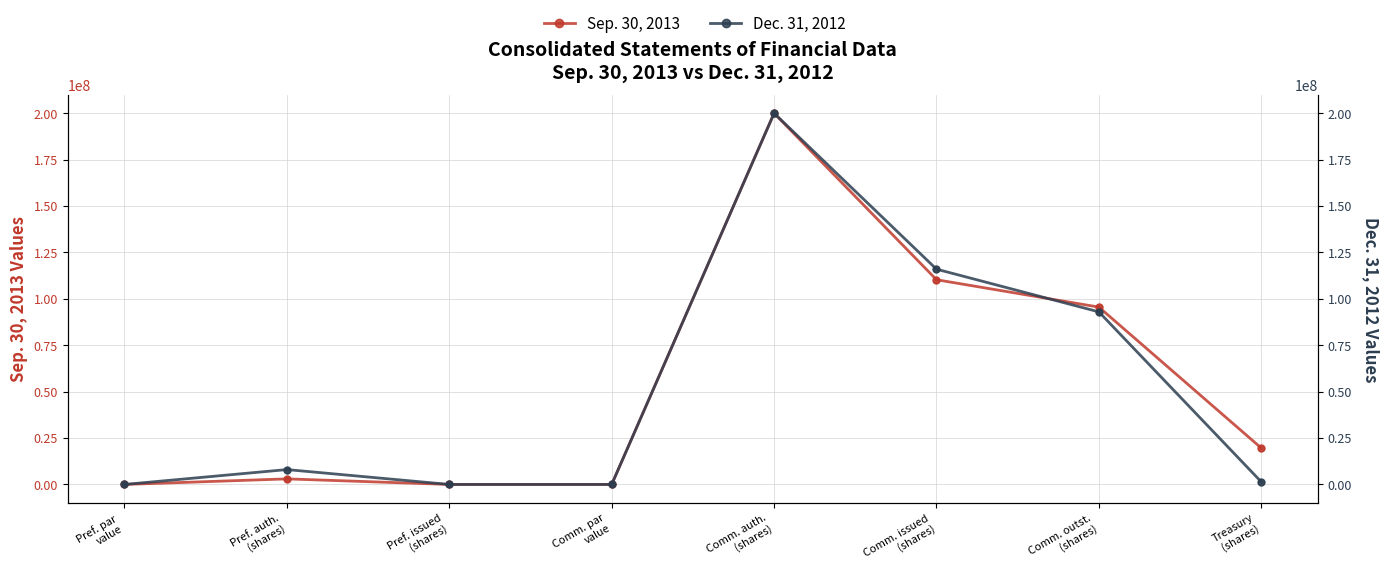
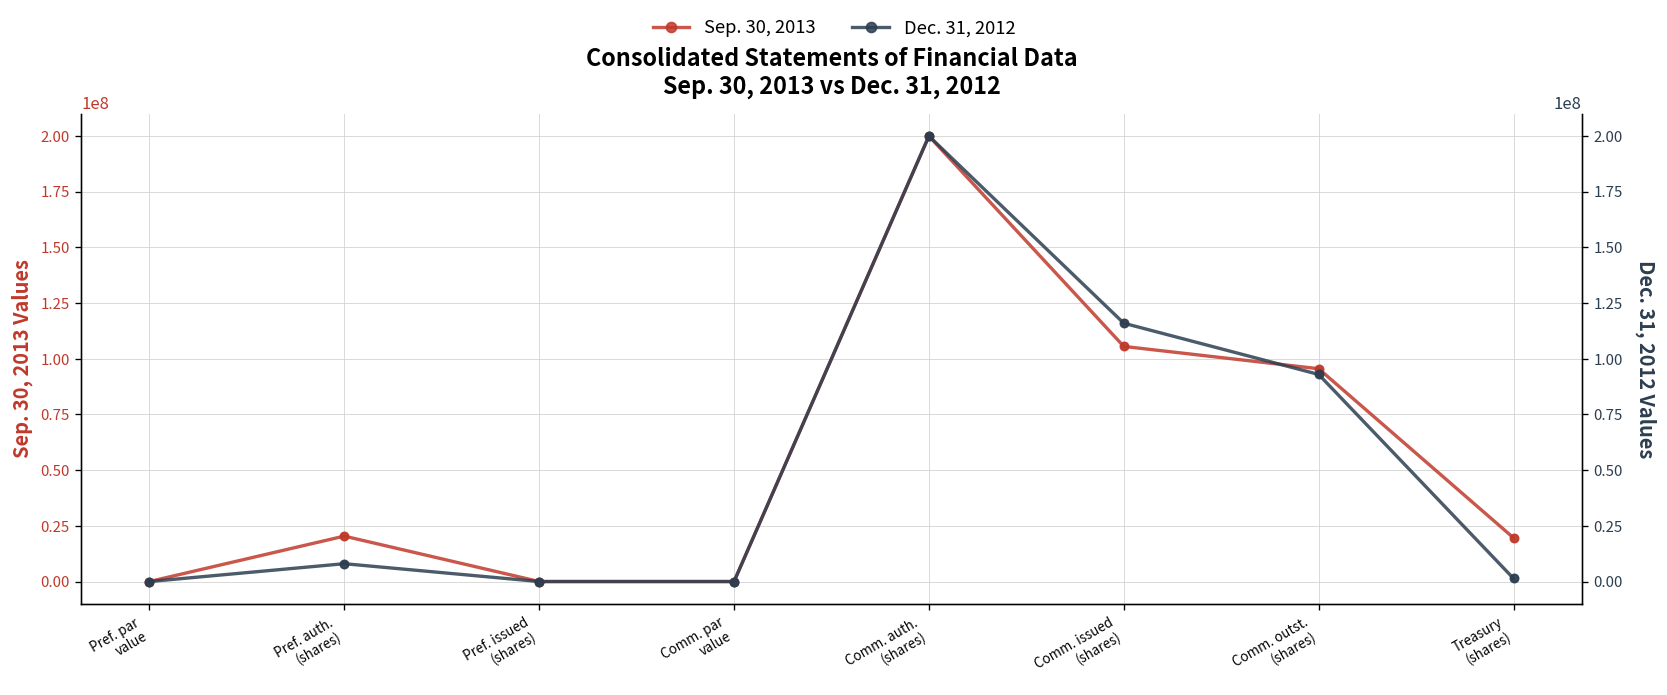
  {
    "Sep. 30, 2013": {
      "Pref. par value": 0,
-     "Pref. auth. (shares)": 3000000,
+     "Pref. auth. (shares)": 20000000,
      "Pref. issued (shares)": 0,
      "Comm. par value": 0,
      "Comm. auth. (shares)": 200000000,
-     "Comm. issued (shares)": 110000000,
+     "Comm. issued (shares)": 106000000,
      "Comm. outst. (shares)": 96000000,
      "Treasury (shares)": 20000000
    },
    "Dec. 31, 2012": {
      "Pref. par value": 0,
      "Pref. auth. (shares)": 8000000,
      "Pref. issued (shares)": 0,
      "Comm. par value": 0,
      "Comm. auth. (shares)": 200000000,
      "Comm. issued (shares)": 116000000,
      "Comm. outst. (shares)": 93000000,
      "Treasury (shares)": 1000000
    }
  }
